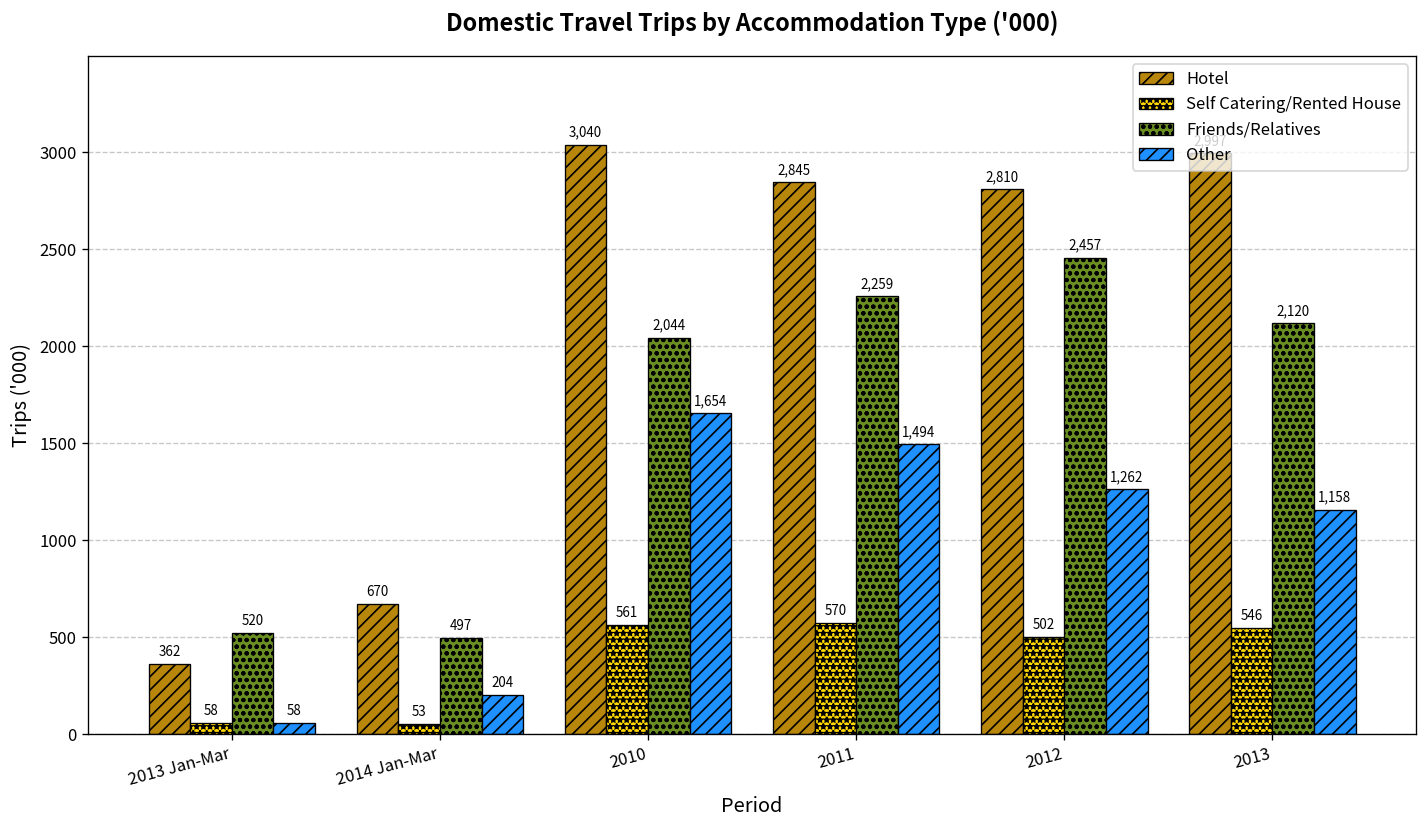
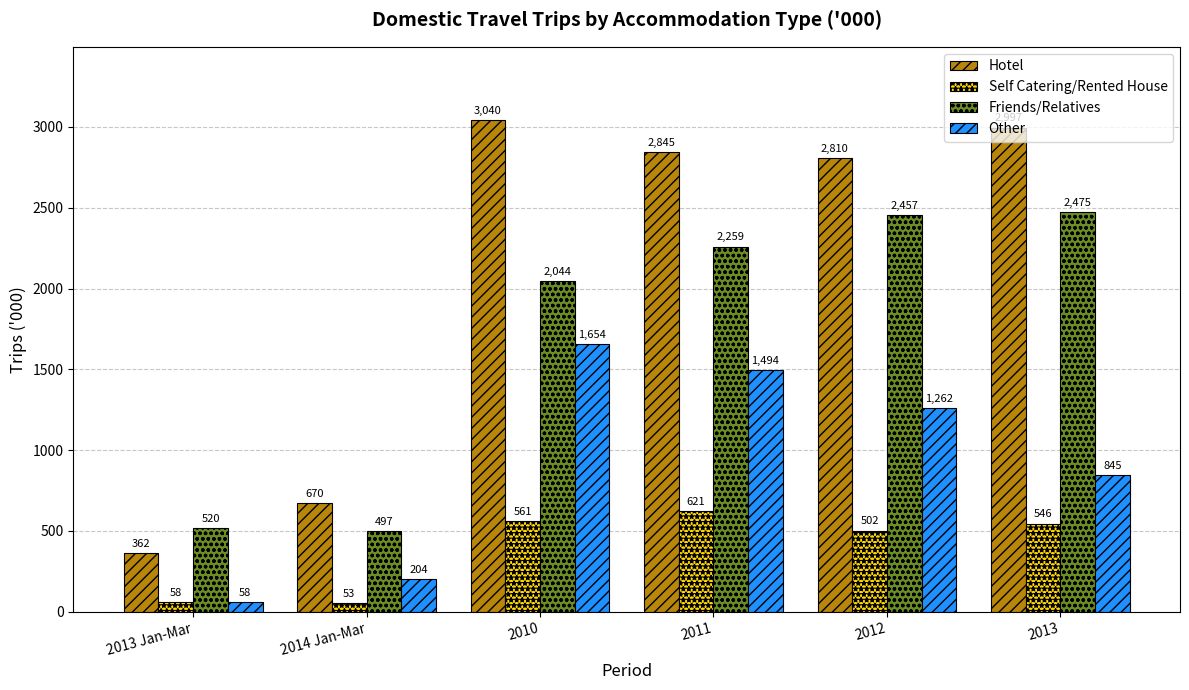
  {
    "Hotel": {
      "2013 Jan-Mar": "362",
      "2014 Jan-Mar": "670",
      "2010": "3,040",
      "2011": "2,845",
      "2012": "2,810"
    },
    "Self Catering/Rented House": {
      "2013 Jan-Mar": "58",
      "2014 Jan-Mar": "53",
      "2010": "561",
-     "2011": "570",
+     "2011": "621",
      "2012": "502",
      "2013": "546"
    },
    "Friends/Relatives": {
      "2013 Jan-Mar": "520",
      "2014 Jan-Mar": "497",
      "2010": "2,044",
      "2011": "2,259",
      "2012": "2,457",
-     "2013": "2,120"
+     "2013": "2,475"
    },
    "Other": {
      "2013 Jan-Mar": "58",
      "2014 Jan-Mar": "204",
      "2010": "1,654",
      "2011": "1,494",
      "2012": "1,262",
-     "2013": "1,158"
+     "2013": "845"
    }
  }
